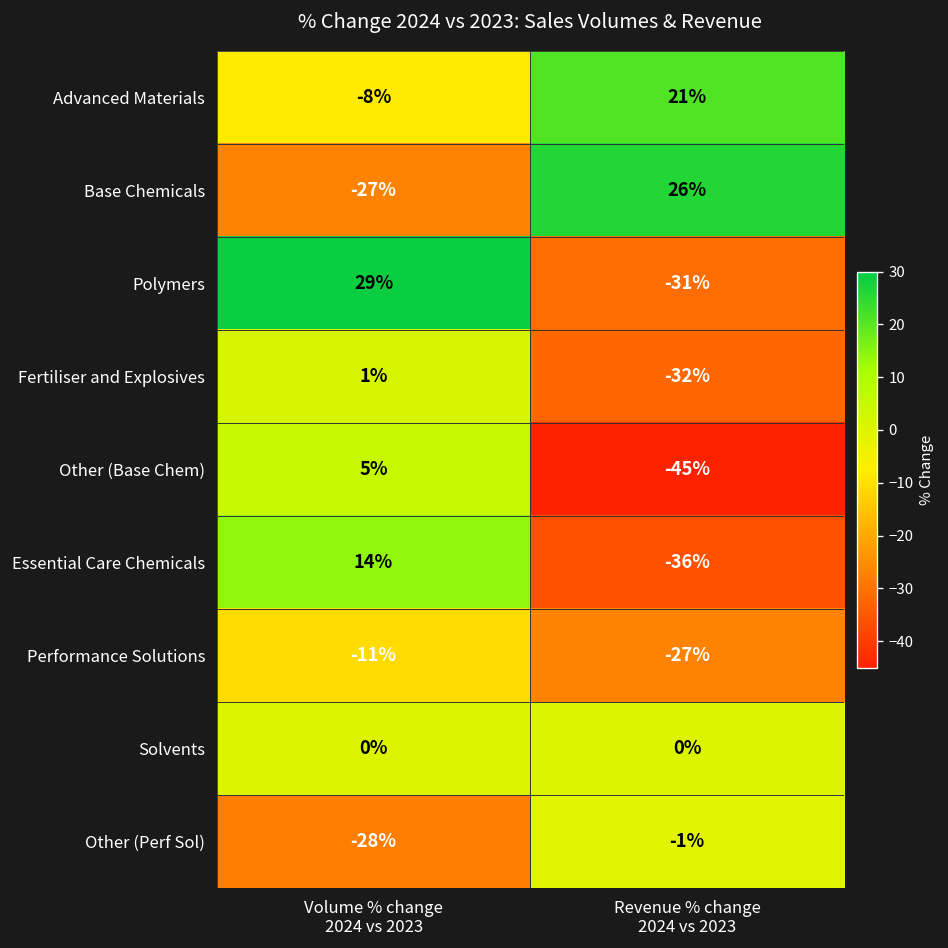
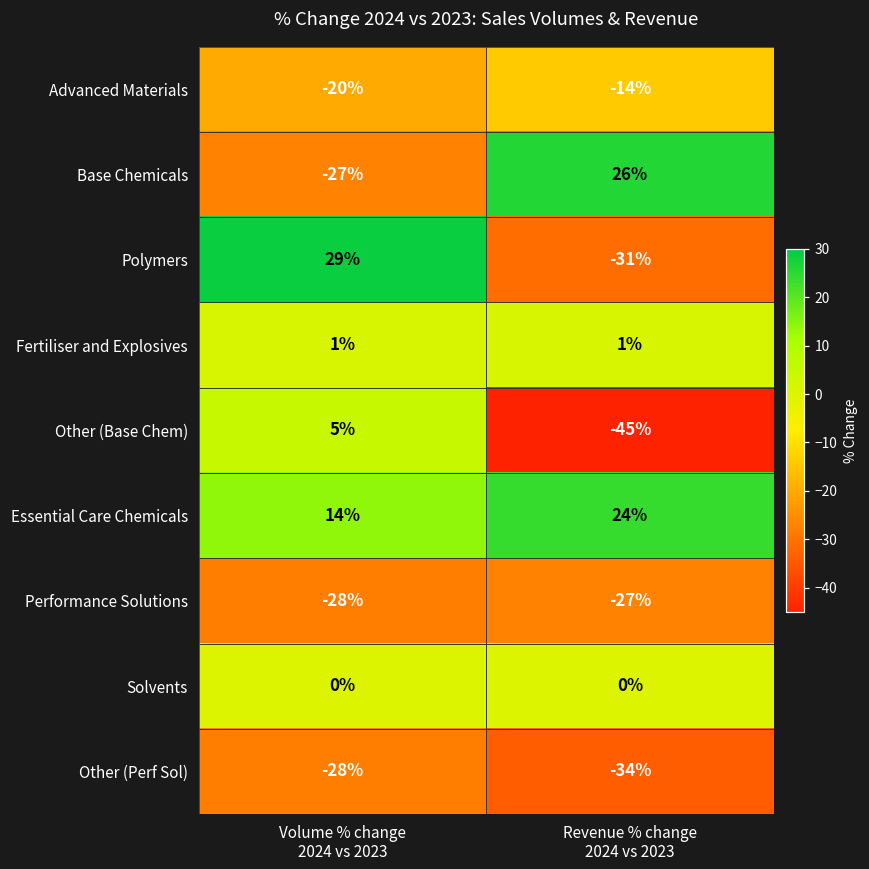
  {
    "Advanced Materials": {
-     "Volume % change 2024 vs 2023": "-8%",
-     "Revenue % change 2024 vs 2023": "21%"
+     "Volume % change 2024 vs 2023": "-20%",
+     "Revenue % change 2024 vs 2023": "-14%"
    },
    "Base Chemicals": {
      "Volume % change 2024 vs 2023": "-27%",
      "Revenue % change 2024 vs 2023": "26%"
    },
    "Polymers": {
      "Volume % change 2024 vs 2023": "29%",
      "Revenue % change 2024 vs 2023": "-31%"
    },
    "Fertiliser and Explosives": {
      "Volume % change 2024 vs 2023": "1%",
-     "Revenue % change 2024 vs 2023": "-32%"
+     "Revenue % change 2024 vs 2023": "1%"
    },
    "Other (Base Chem)": {
      "Volume % change 2024 vs 2023": "5%",
      "Revenue % change 2024 vs 2023": "-45%"
    },
    "Essential Care Chemicals": {
      "Volume % change 2024 vs 2023": "14%",
-     "Revenue % change 2024 vs 2023": "-36%"
+     "Revenue % change 2024 vs 2023": "24%"
    },
    "Performance Solutions": {
-     "Volume % change 2024 vs 2023": "-11%",
+     "Volume % change 2024 vs 2023": "-28%",
      "Revenue % change 2024 vs 2023": "-27%"
    },
    "Solvents": {
      "Volume % change 2024 vs 2023": "0%",
      "Revenue % change 2024 vs 2023": "0%"
    },
    "Other (Perf Sol)": {
      "Volume % change 2024 vs 2023": "-28%",
-     "Revenue % change 2024 vs 2023": "-1%"
+     "Revenue % change 2024 vs 2023": "-34%"
    }
  }
